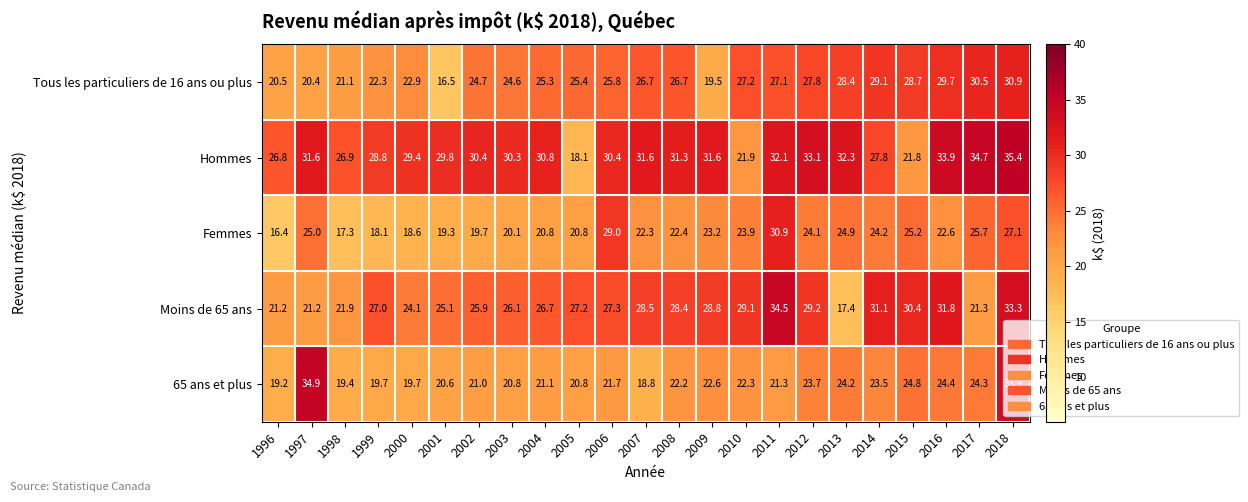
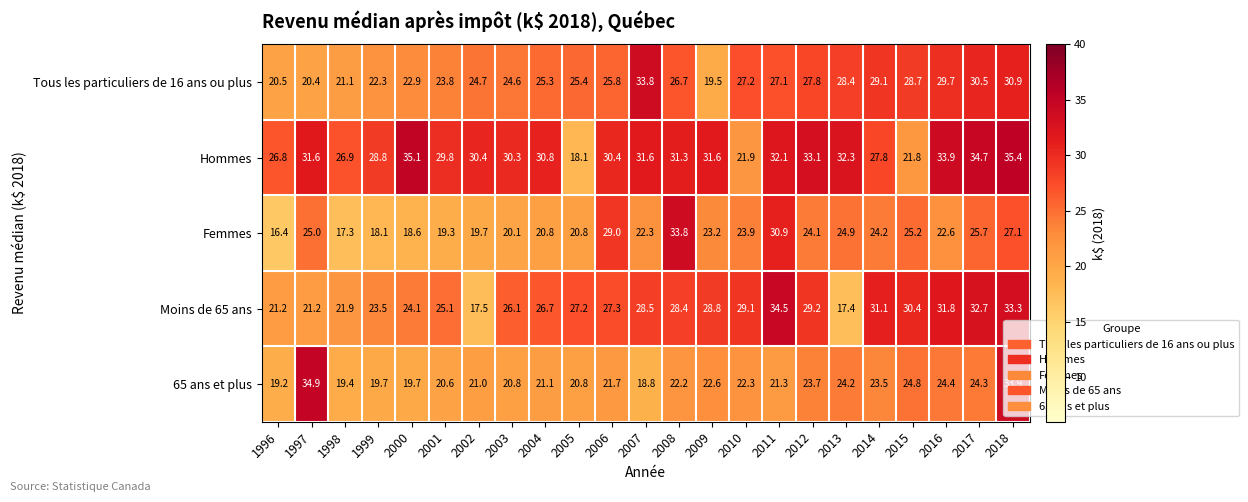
  {
    "Tous les particuliers de 16 ans ou plus": {
      "1996": 20.5,
      "1997": 20.4,
      "1998": 21.1,
      "1999": 22.3,
      "2000": 22.9,
-     "2001": 16.5,
+     "2001": 23.8,
      "2002": 24.7,
      "2003": 24.6,
      "2004": 25.3,
      "2005": 25.4,
      "2006": 25.8,
-     "2007": 26.7,
+     "2007": 33.8,
      "2008": 26.7,
      "2009": 19.5,
      "2010": 27.2,
      "2011": 27.1,
      "2012": 27.8,
      "2013": 28.4,
      "2014": 29.1,
      "2015": 28.7,
      "2016": 29.7,
      "2017": 30.5,
      "2018": 30.9
    },
    "Hommes": {
      "1996": 26.8,
      "1997": 31.6,
      "1998": 26.9,
      "1999": 28.8,
-     "2000": 29.4,
+     "2000": 35.1,
      "2001": 29.8,
      "2002": 30.4,
      "2003": 30.3,
      "2004": 30.8,
      "2005": 18.1,
      "2006": 30.4,
      "2007": 31.6,
      "2008": 31.3,
      "2009": 31.6,
      "2010": 21.9,
      "2011": 32.1,
      "2012": 33.1,
      "2013": 32.3,
      "2014": 27.8,
      "2015": 21.8,
      "2016": 33.9,
      "2017": 34.7,
      "2018": 35.4
    },
    "Femmes": {
      "1996": 16.4,
      "1997": 25.0,
      "1998": 17.3,
      "1999": 18.1,
      "2000": 18.6,
      "2001": 19.3,
      "2002": 19.7,
      "2003": 20.1,
      "2004": 20.8,
      "2005": 20.8,
      "2006": 29.0,
      "2007": 22.3,
-     "2008": 22.4,
+     "2008": 33.8,
      "2009": 23.2,
      "2010": 23.9,
      "2011": 30.9,
      "2012": 24.1,
      "2013": 24.9,
      "2014": 24.2,
      "2015": 25.2,
      "2016": 22.6,
      "2017": 25.7,
      "2018": 27.1
    },
    "Moins de 65 ans": {
      "1996": 21.2,
      "1997": 21.2,
      "1998": 21.9,
-     "1999": 27.0,
+     "1999": 23.5,
      "2000": 24.1,
      "2001": 25.1,
-     "2002": 25.9,
+     "2002": 17.5,
      "2003": 26.1,
      "2004": 26.7,
      "2005": 27.2,
      "2006": 27.3,
      "2007": 28.5,
      "2008": 28.4,
      "2009": 28.8,
      "2010": 29.1,
      "2011": 34.5,
      "2012": 29.2,
      "2013": 17.4,
      "2014": 31.1,
      "2015": 30.4,
      "2016": 31.8,
-     "2017": 21.3,
+     "2017": 32.7,
      "2018": 33.3
    },
    "65 ans et plus": {
      "1996": 19.2,
      "1997": 34.9,
      "1998": 19.4,
      "1999": 19.7,
      "2000": 19.7,
      "2001": 20.6,
      "2002": 21.0,
      "2003": 20.8,
      "2004": 21.1,
      "2005": 20.8,
      "2006": 21.7,
      "2007": 18.8,
      "2008": 22.2,
      "2009": 22.6,
      "2010": 22.3,
      "2011": 21.3,
      "2012": 23.7,
      "2013": 24.2,
      "2014": 23.5,
      "2015": 24.8,
      "2016": 24.4,
      "2017": 24.3
    }
  }
